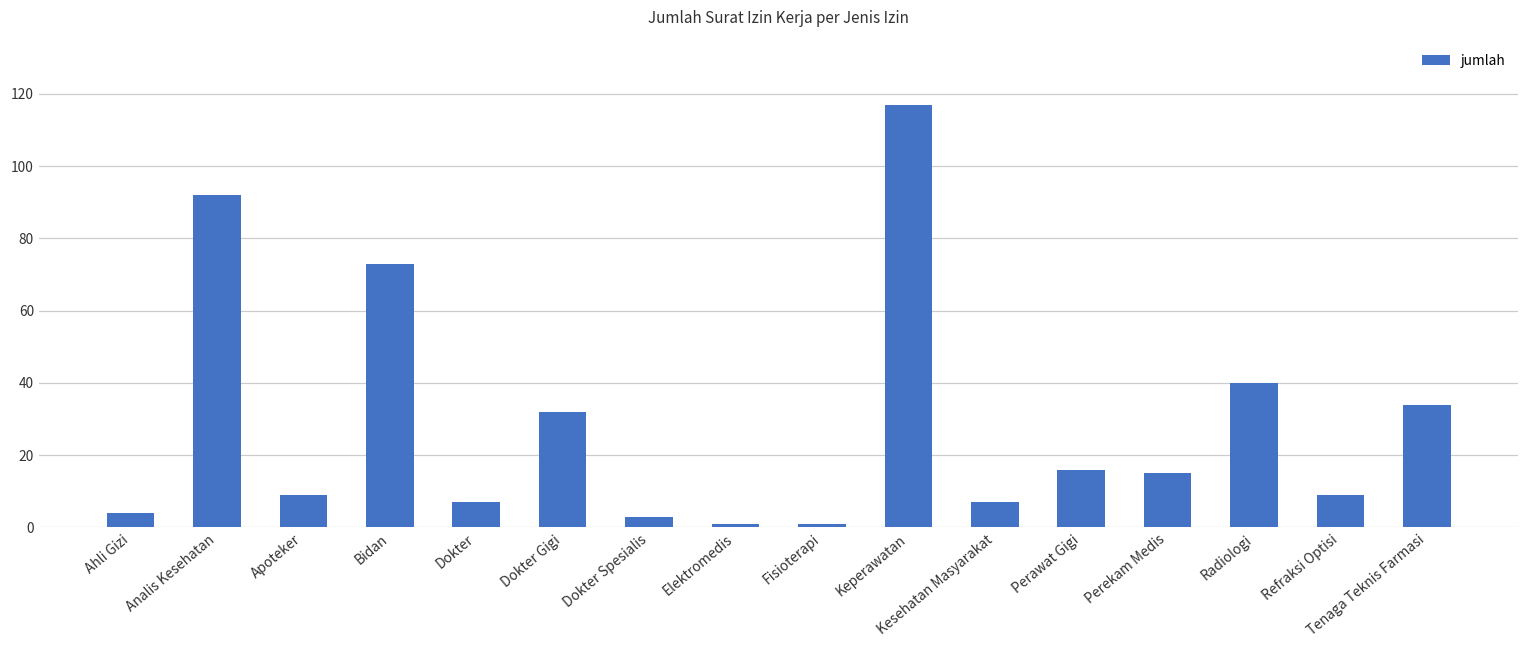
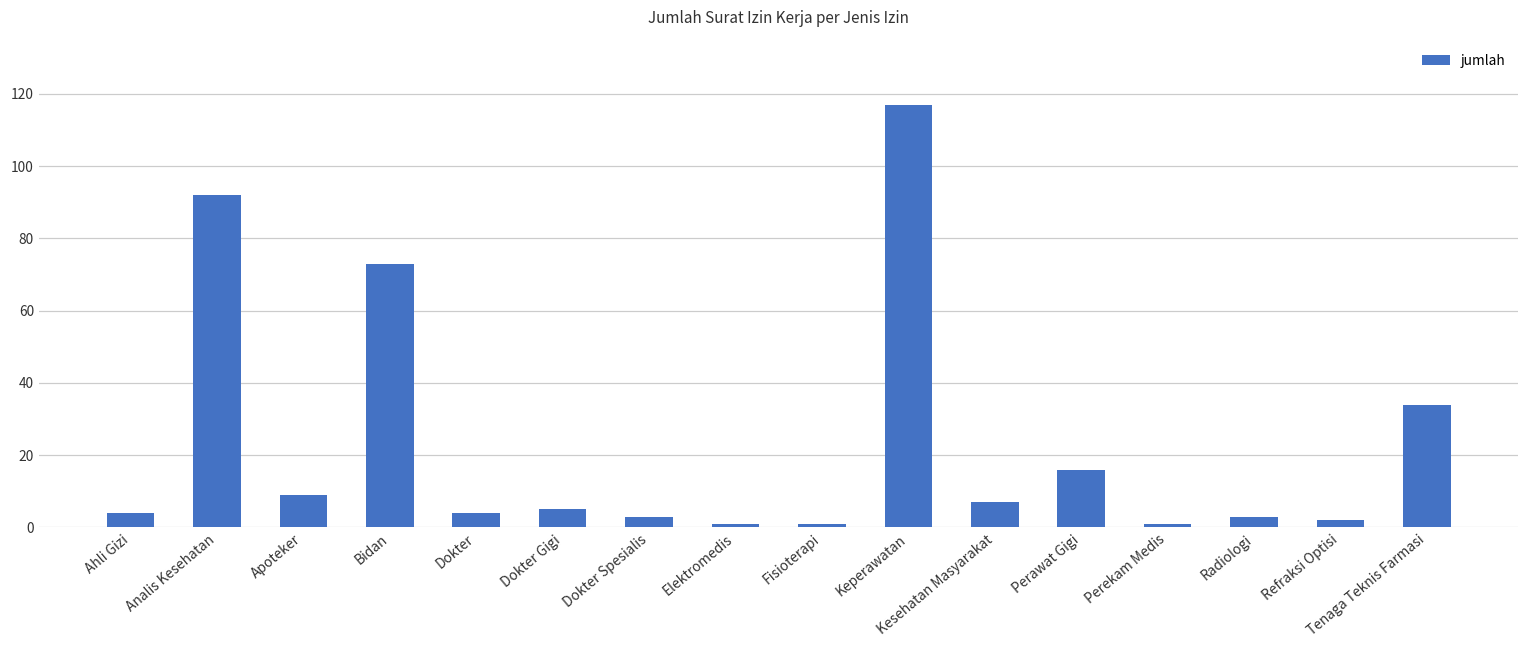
  {
    "Ahli Gizi": 4,
    "Analis Kesehatan": 92,
    "Apoteker": 9,
    "Bidan": 73,
-   "Dokter": 7,
-   "Dokter Gigi": 32,
+   "Dokter": 4,
+   "Dokter Gigi": 5,
    "Dokter Spesialis": 3,
    "Elektromedis": 1,
    "Fisioterapi": 1,
    "Keperawatan": 117,
    "Kesehatan Masyarakat": 7,
    "Perawat Gigi": 16,
-   "Perekam Medis": 15,
-   "Radiologi": 40,
-   "Refraksi Optisi": 9,
+   "Perekam Medis": 1,
+   "Radiologi": 3,
+   "Refraksi Optisi": 2,
    "Tenaga Teknis Farmasi": 34
  }
